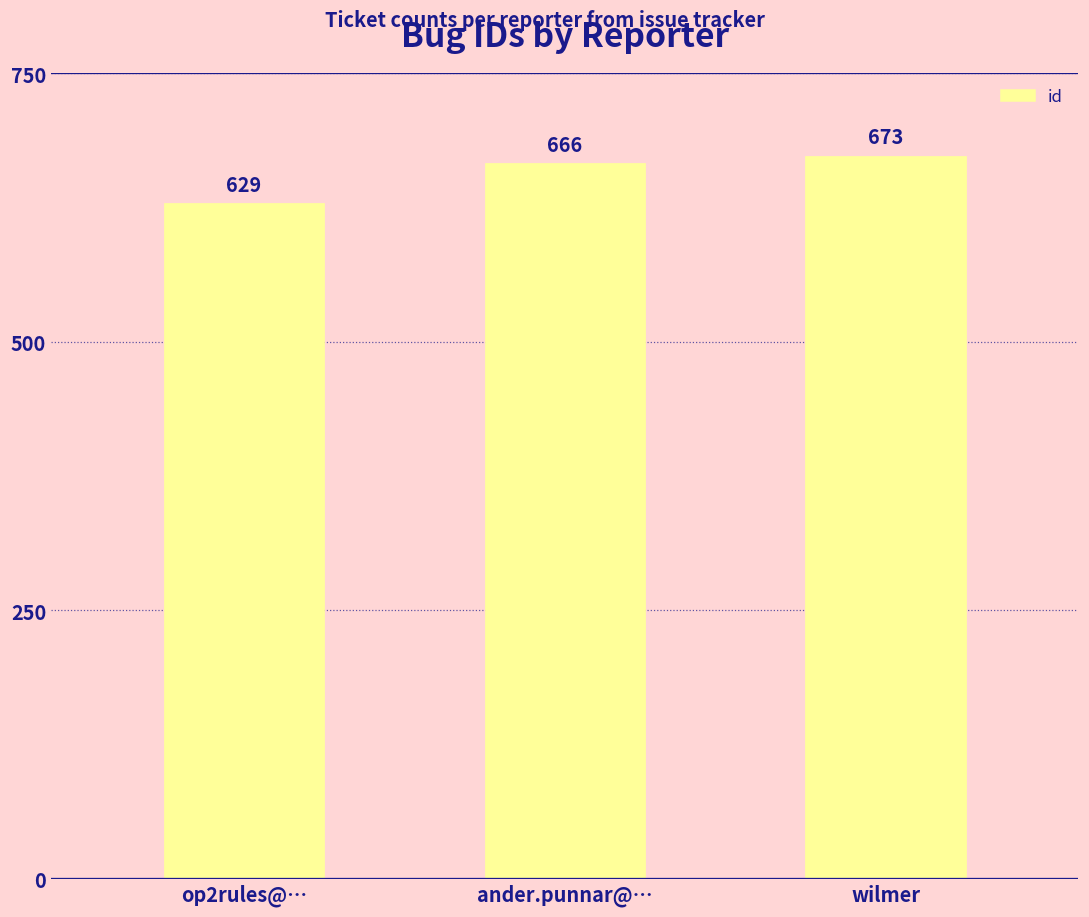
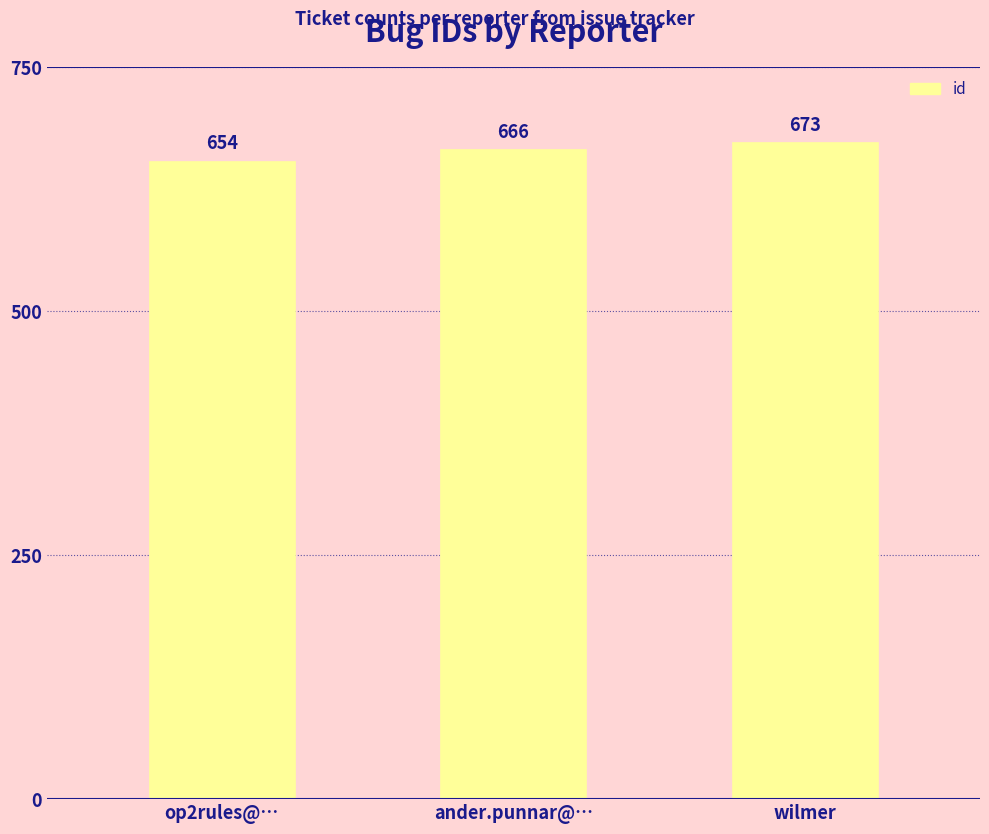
  {
-   "op2rules@…": 629,
+   "op2rules@…": 654,
    "ander.punnar@…": 666,
    "wilmer": 673
  }
